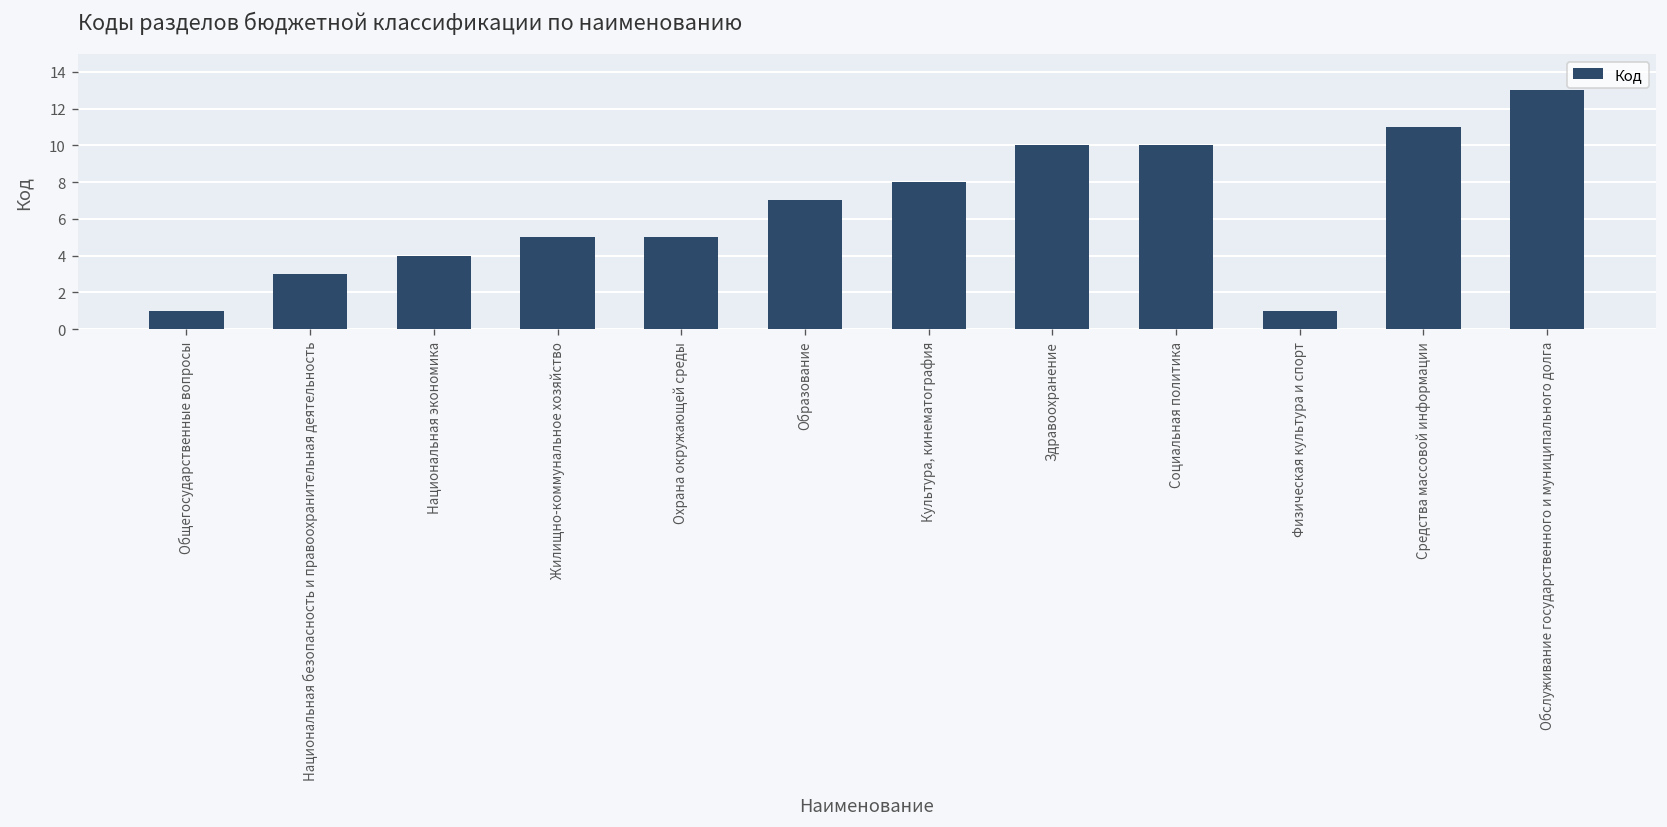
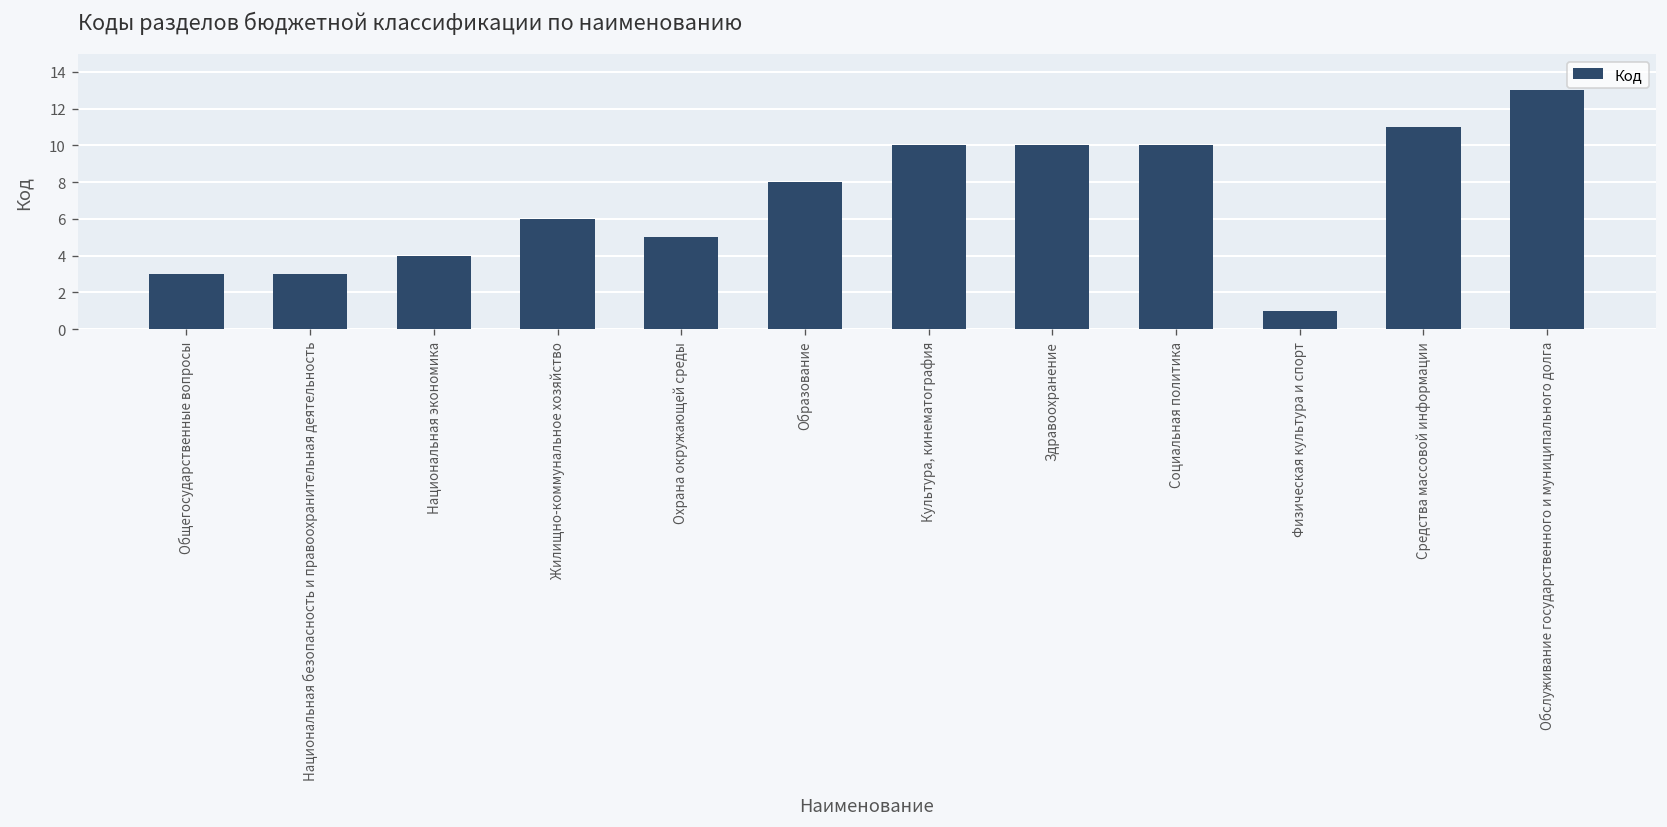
  {
-   "Общегосударственные вопросы": 1,
+   "Общегосударственные вопросы": 3,
    "Национальная безопасность и правоохранительная деятельность": 3,
    "Национальная экономика": 4,
-   "Жилищно-коммунальное хозяйство": 5,
+   "Жилищно-коммунальное хозяйство": 6,
    "Охрана окружающей среды": 5,
-   "Образование": 7,
-   "Культура, кинематография": 8,
+   "Образование": 8,
+   "Культура, кинематография": 10,
    "Здравоохранение": 10,
    "Социальная политика": 10,
    "Физическая культура и спорт": 1,
    "Средства массовой информации": 11,
    "Обслуживание государственного и муниципального долга": 13
  }
